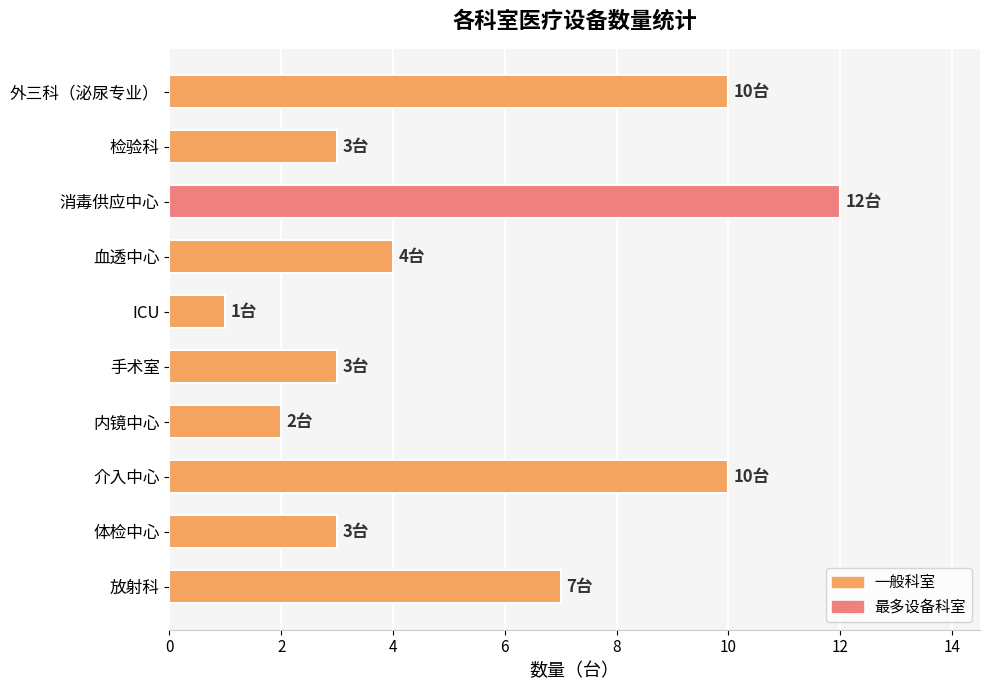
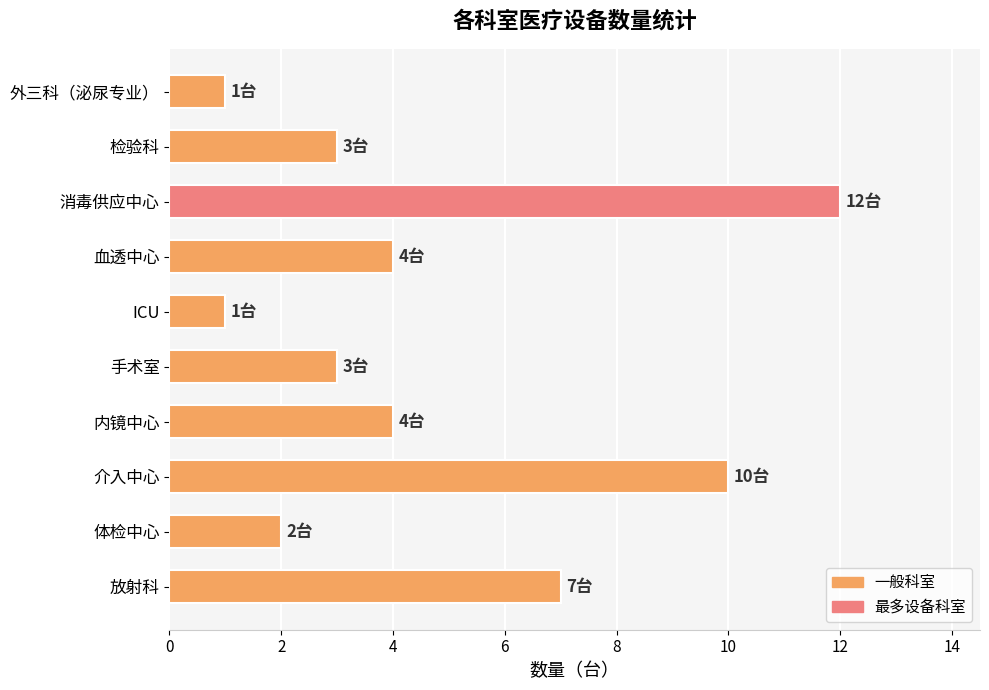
  {
-   "外三科（泌尿专业）": "10台",
+   "外三科（泌尿专业）": "1台",
    "检验科": "3台",
    "消毒供应中心": "12台",
    "血透中心": "4台",
    "ICU": "1台",
    "手术室": "3台",
-   "内镜中心": "2台",
+   "内镜中心": "4台",
    "介入中心": "10台",
-   "体检中心": "3台",
+   "体检中心": "2台",
    "放射科": "7台"
  }
